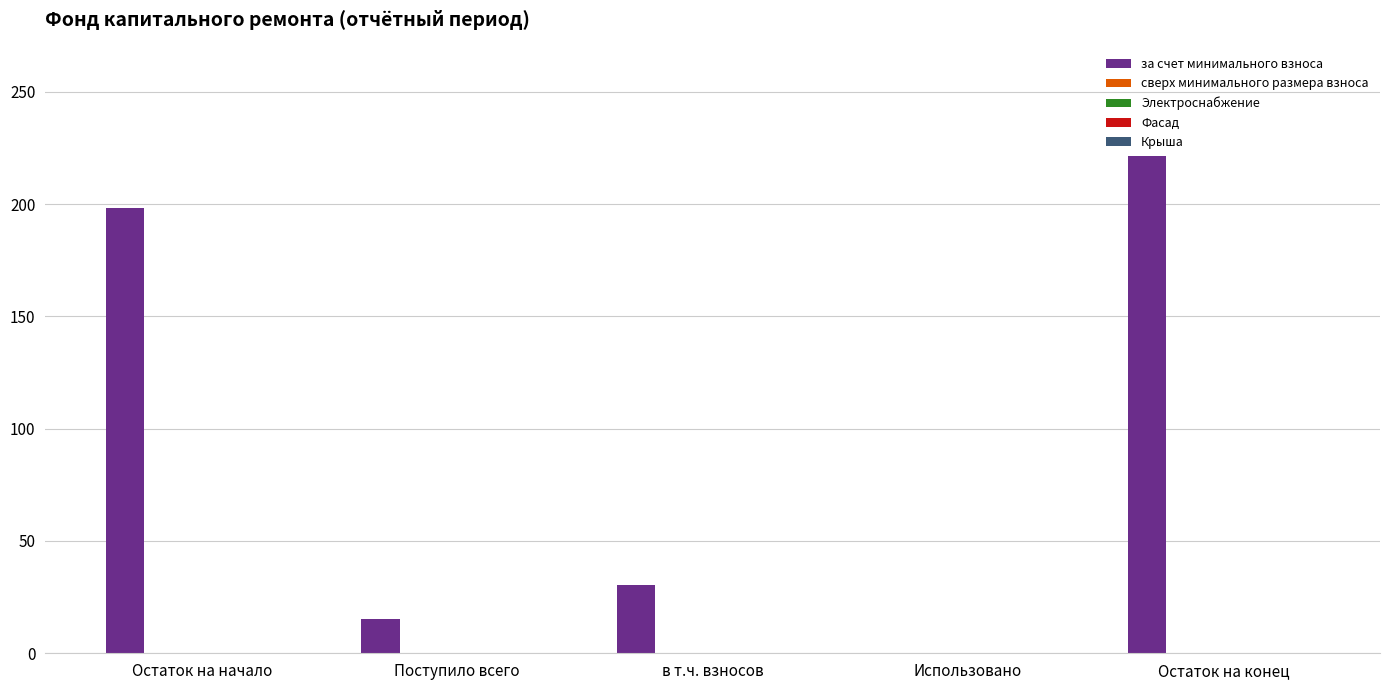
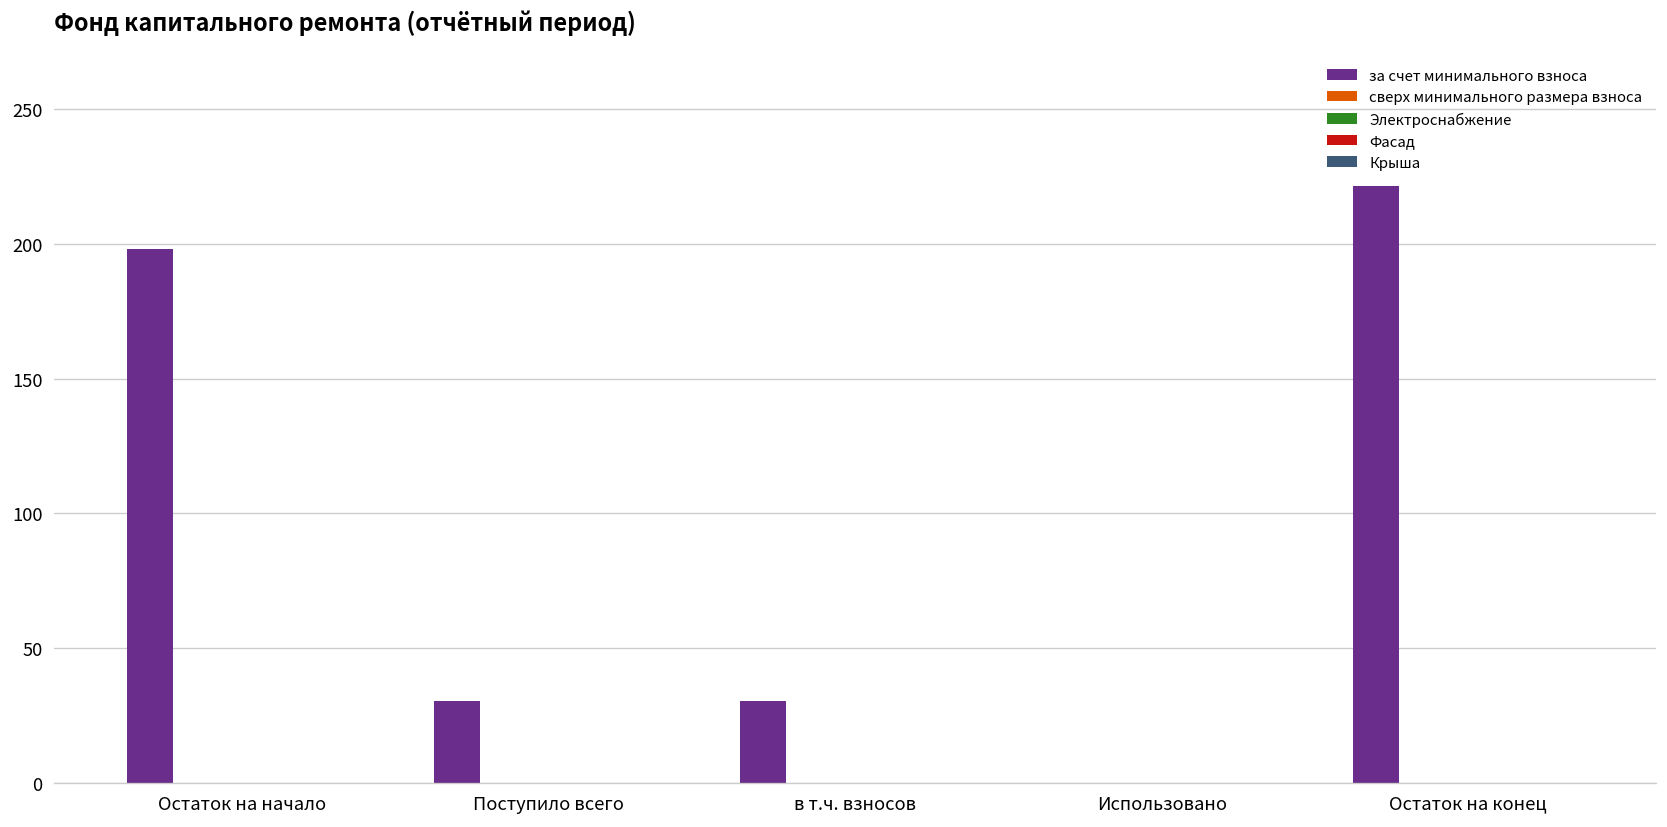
  {
    "за счет минимального взноса": {
      "Остаток на начало": 198,
-     "Поступило всего": 15,
+     "Поступило всего": 30,
      "в т.ч. взносов": 30,
      "Использовано": 0,
      "Остаток на конец": 222
    },
    "сверх минимального размера взноса": {
      "Остаток на начало": 0,
      "Поступило всего": 0,
      "в т.ч. взносов": 0,
      "Использовано": 0,
      "Остаток на конец": 0
    },
    "Электроснабжение": {
      "Остаток на начало": 0,
      "Поступило всего": 0,
      "в т.ч. взносов": 0,
      "Использовано": 0,
      "Остаток на конец": 0
    },
    "Фасад": {
      "Остаток на начало": 0,
      "Поступило всего": 0,
      "в т.ч. взносов": 0,
      "Использовано": 0,
      "Остаток на конец": 0
    },
    "Крыша": {
      "Остаток на начало": 0,
      "Поступило всего": 0,
      "в т.ч. взносов": 0,
      "Использовано": 0,
      "Остаток на конец": 0
    }
  }
